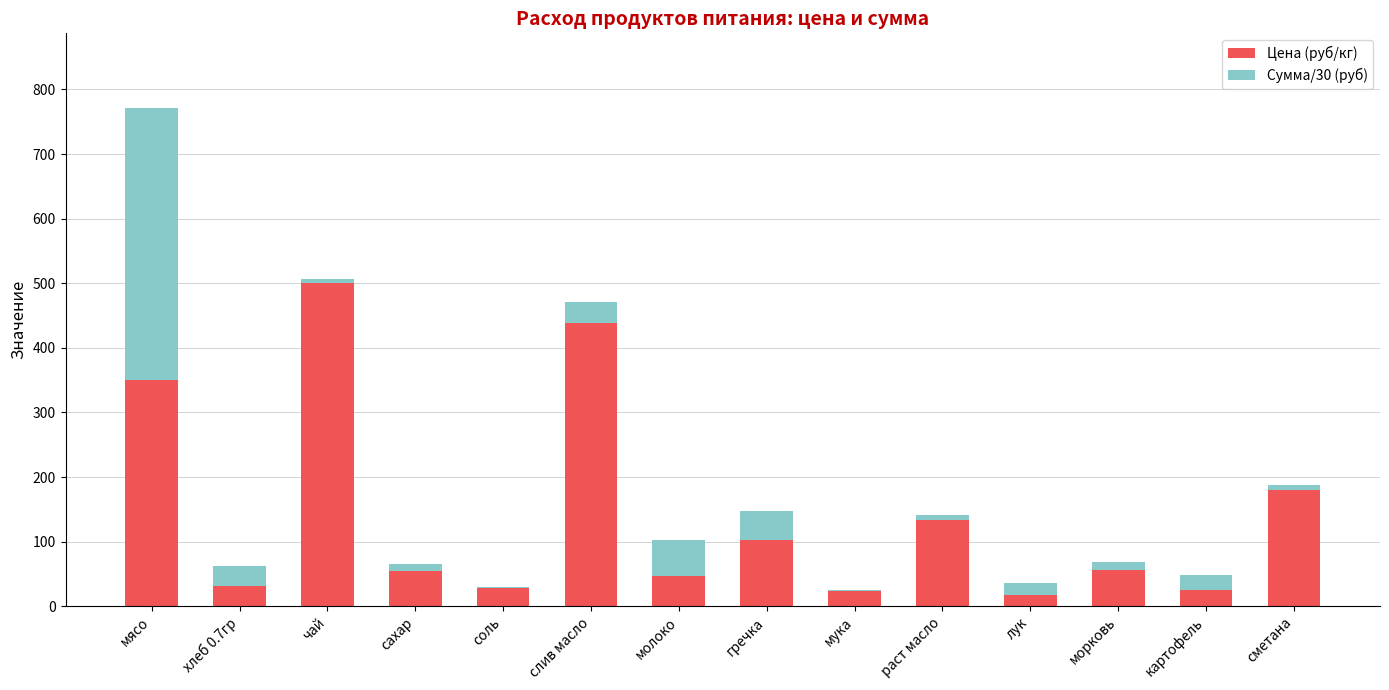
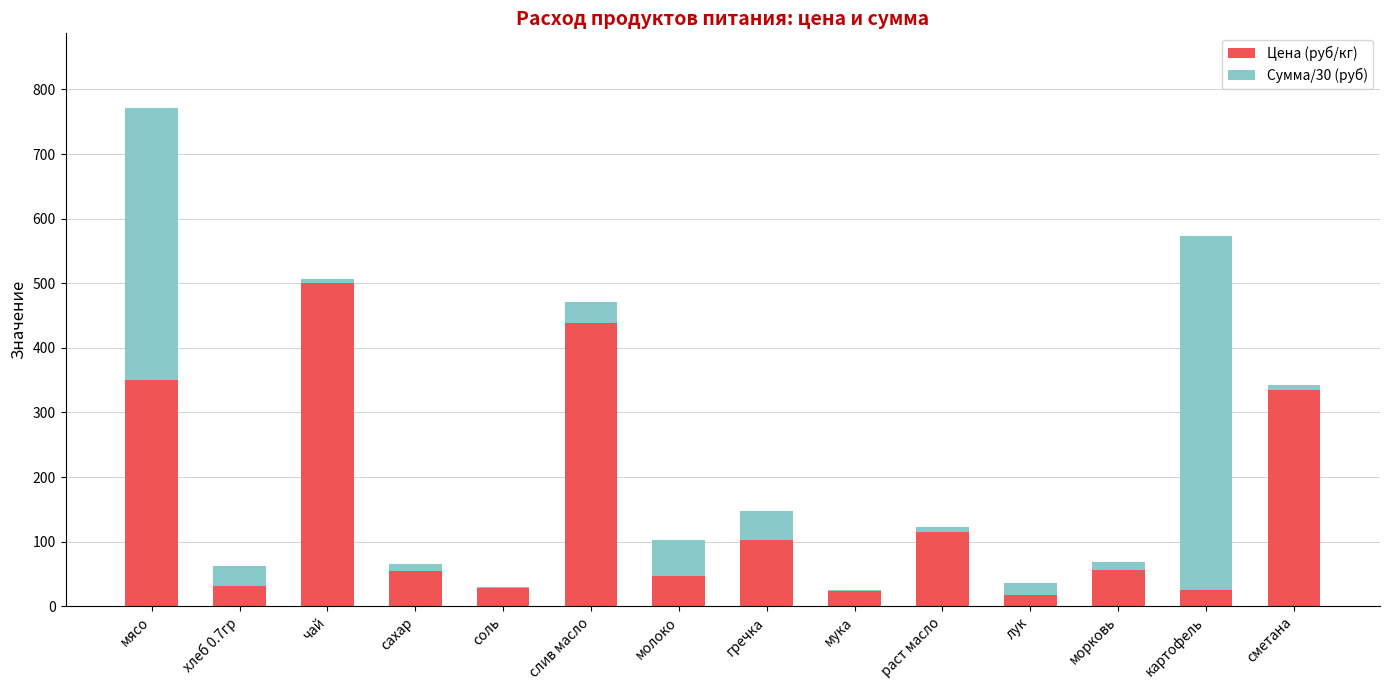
  {
    "Цена (руб/кг)": {
      "мясо": 350,
      "хлеб 0.7гр": 30,
      "чай": 500,
      "сахар": 60,
      "соль": 30,
      "слив масло": 440,
      "молоко": 50,
      "гречка": 100,
      "мука": 20,
-     "раст масло": 130,
+     "раст масло": 120,
      "лук": 20,
      "морковь": 60,
      "картофель": 30,
-     "сметана": 180
+     "сметана": 340
    },
    "Сумма/30 (руб)": {
      "мясо": 420,
      "хлеб 0.7гр": 30,
      "чай": 10,
      "сахар": 10,
      "слив масло": 30,
      "молоко": 60,
      "гречка": 50,
      "раст масло": 10,
      "лук": 20,
      "морковь": 10,
-     "картофель": 20,
+     "картофель": 550,
      "сметана": 10
    }
  }
